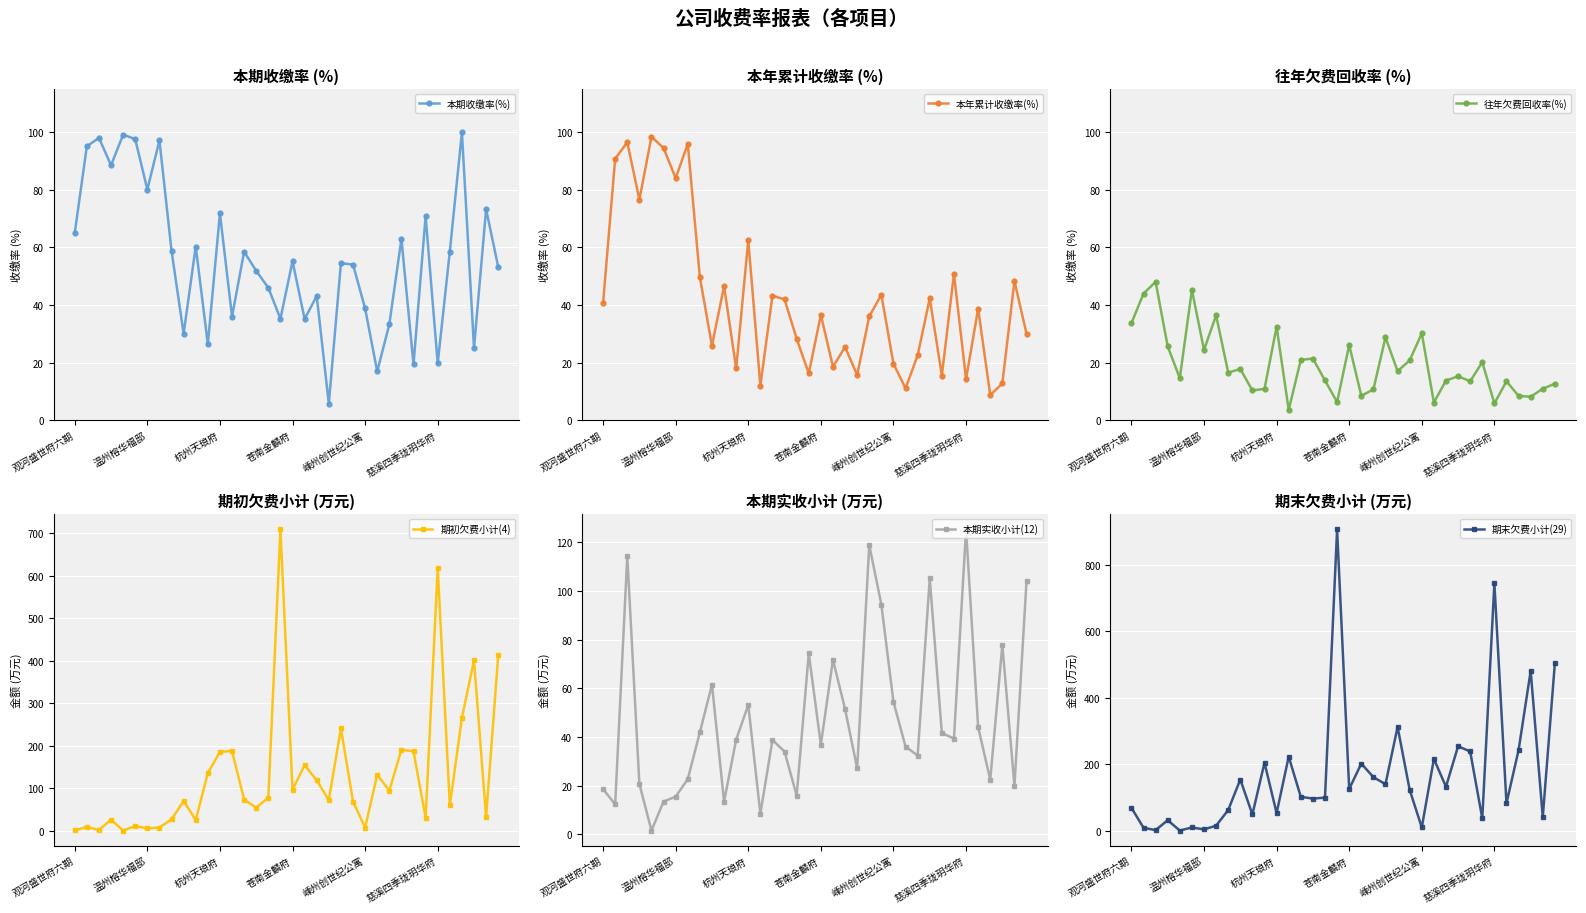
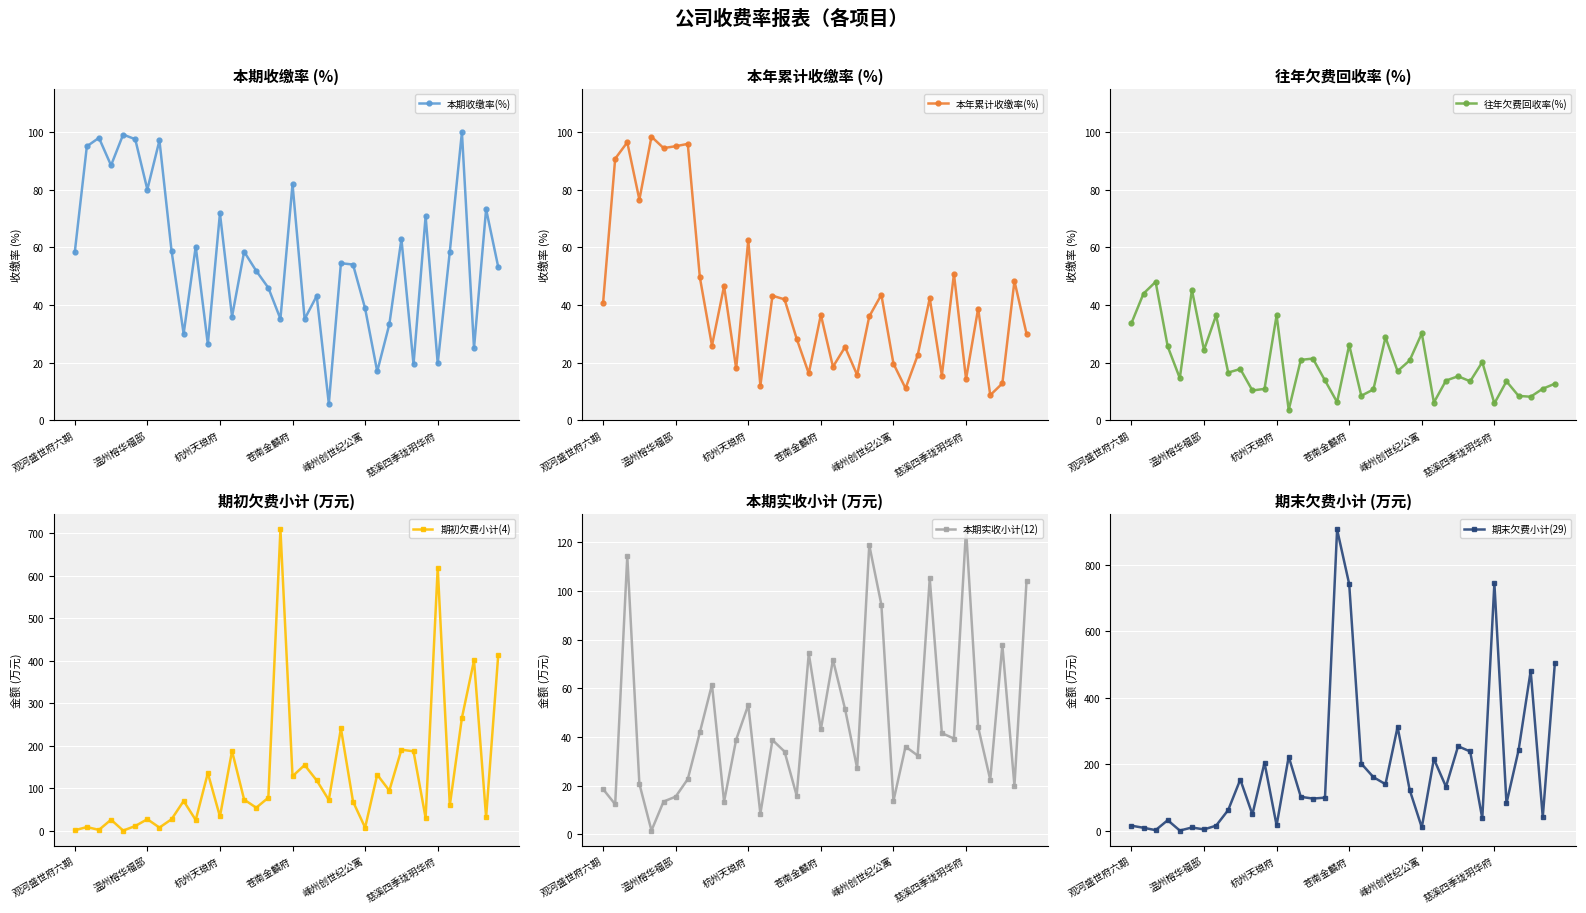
  {
    "本期收缴率 (%)": {
-     "观河盛世府六期": 65,
+     "观河盛世府六期": 58,
      "温州榕华福邸": 80,
      "杭州天琅府": 72,
-     "苍南金麟府": 55,
+     "苍南金麟府": 82,
      "嵊州创世纪公寓": 39,
      "慈溪四季珑玥华府": 20
    },
    "本年累计收缴率 (%)": {
      "观河盛世府六期": 41,
-     "温州榕华福邸": 84,
+     "温州榕华福邸": 95,
      "杭州天琅府": 63,
      "苍南金麟府": 37,
      "嵊州创世纪公寓": 20,
      "慈溪四季珑玥华府": 14
    },
    "往年欠费回收率 (%)": {
      "观河盛世府六期": 34,
      "温州榕华福邸": 24,
-     "杭州天琅府": 32,
+     "杭州天琅府": 36,
      "苍南金麟府": 26,
      "嵊州创世纪公寓": 30,
      "慈溪四季珑玥华府": 6
    },
    "期初欠费小计 (万元)": {
      "观河盛世府六期": 0,
-     "温州榕华福邸": 10,
-     "杭州天琅府": 190,
-     "苍南金麟府": 100,
+     "温州榕华福邸": 30,
+     "杭州天琅府": 30,
+     "苍南金麟府": 130,
      "嵊州创世纪公寓": 10,
      "慈溪四季珑玥华府": 620
    },
    "本期实收小计 (万元)": {
      "观河盛世府六期": 19,
      "温州榕华福邸": 15,
      "杭州天琅府": 53,
-     "苍南金麟府": 37,
-     "嵊州创世纪公寓": 54
+     "苍南金麟府": 43,
+     "嵊州创世纪公寓": 14
    },
    "期末欠费小计 (万元)": {
-     "观河盛世府六期": 70,
+     "观河盛世府六期": 20,
      "温州榕华福邸": 10,
-     "杭州天琅府": 50,
-     "苍南金麟府": 130,
+     "杭州天琅府": 20,
+     "苍南金麟府": 740,
      "嵊州创世纪公寓": 10,
      "慈溪四季珑玥华府": 740
    }
  }
